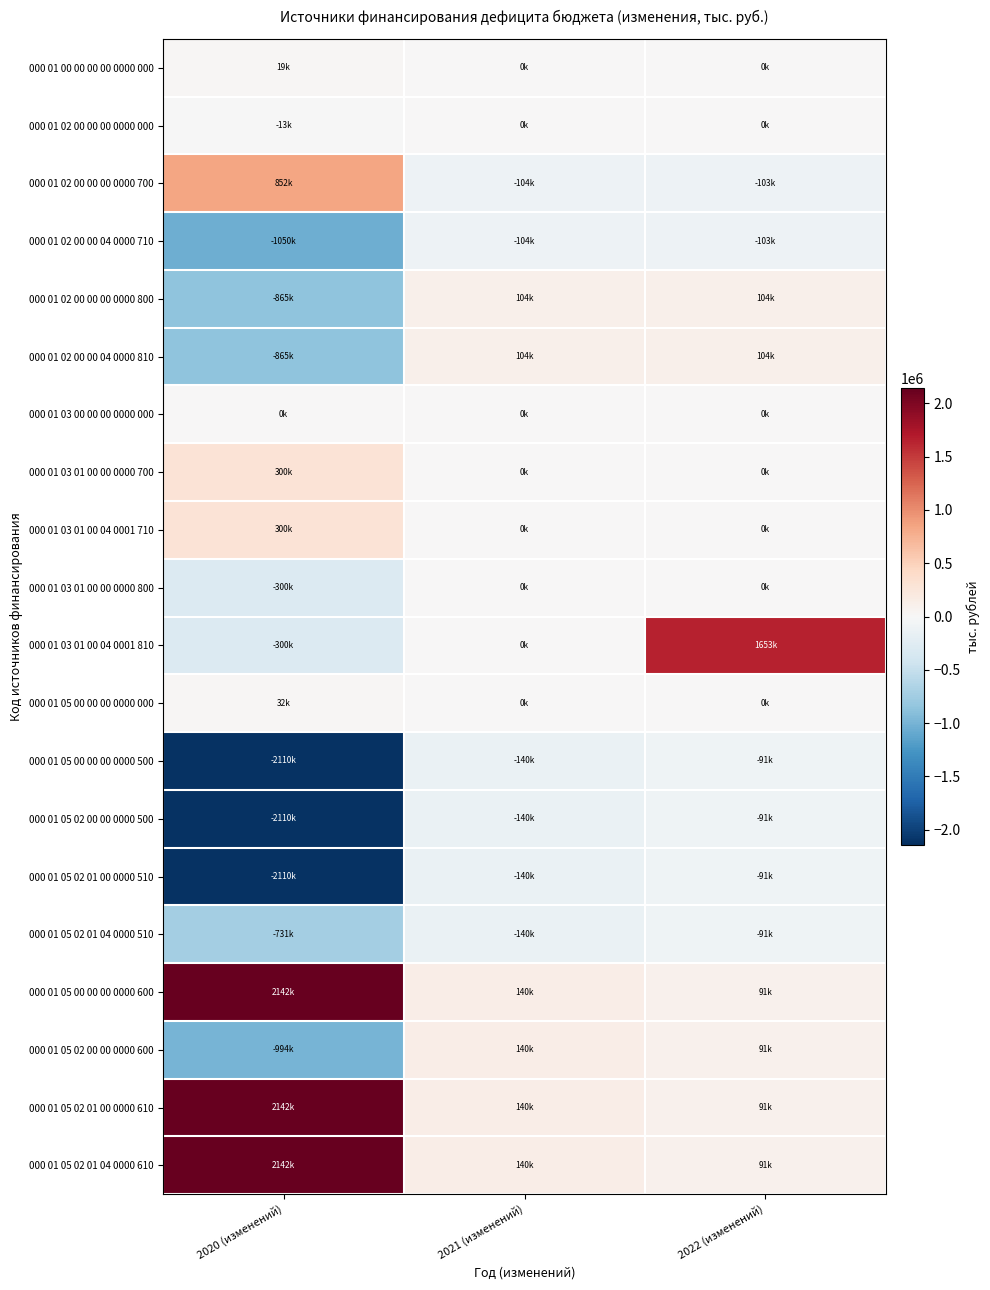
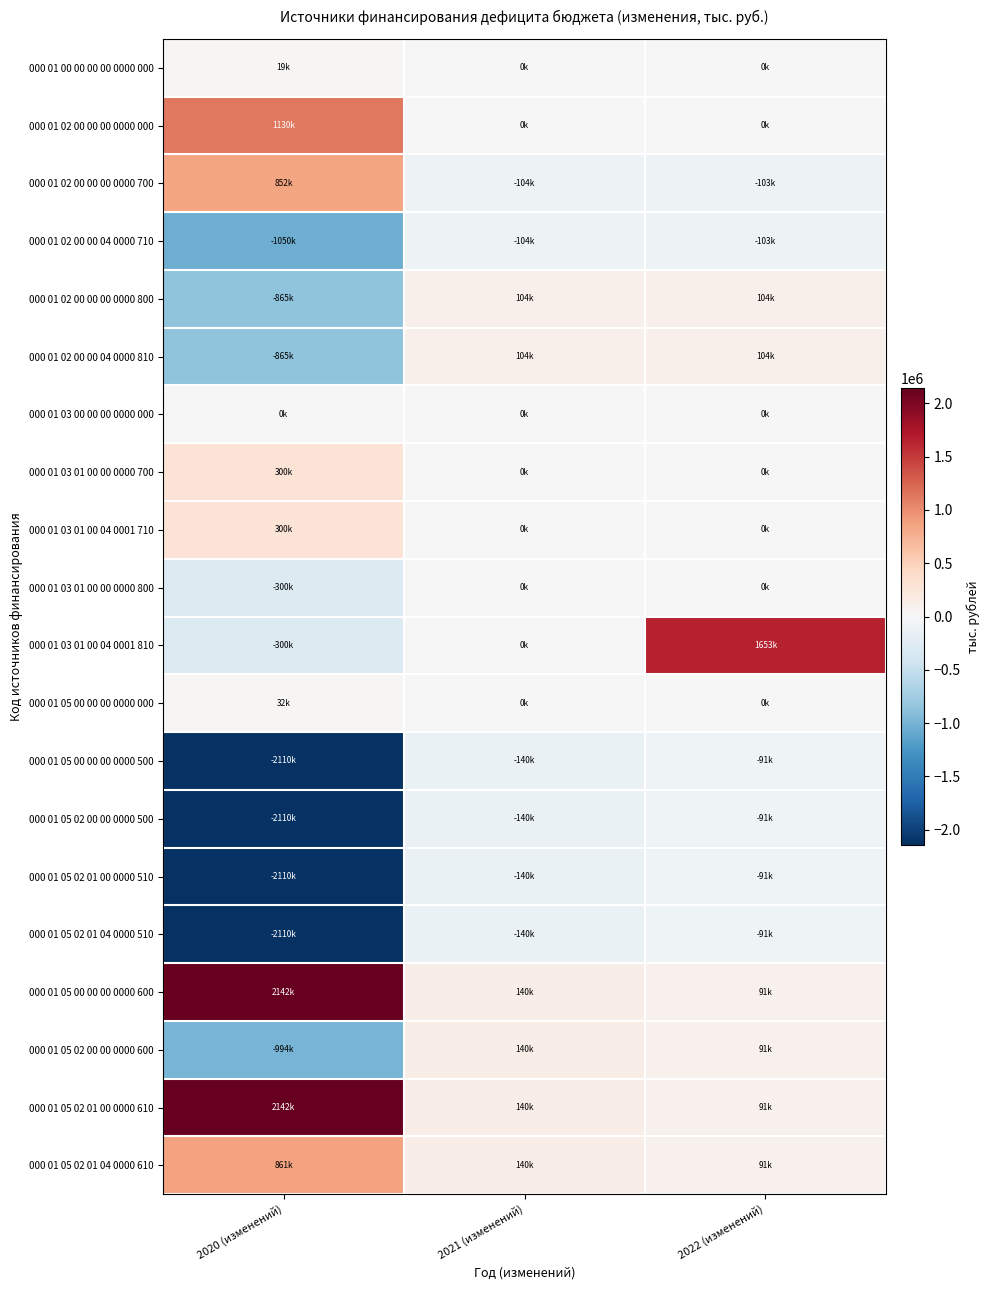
  {
    "000 01 00 00 00 00 0000 000": {
      "2020 (изменений)": "19k",
      "2021 (изменений)": "0k",
      "2022 (изменений)": "0k"
    },
    "000 01 02 00 00 00 0000 000": {
-     "2020 (изменений)": "-13k",
+     "2020 (изменений)": "1130k",
      "2021 (изменений)": "0k",
      "2022 (изменений)": "0k"
    },
    "000 01 02 00 00 00 0000 700": {
      "2020 (изменений)": "852k",
      "2021 (изменений)": "-104k",
      "2022 (изменений)": "-103k"
    },
    "000 01 02 00 00 04 0000 710": {
      "2020 (изменений)": "-1050k",
      "2021 (изменений)": "-104k",
      "2022 (изменений)": "-103k"
    },
    "000 01 02 00 00 00 0000 800": {
      "2020 (изменений)": "-865k",
      "2021 (изменений)": "104k",
      "2022 (изменений)": "104k"
    },
    "000 01 02 00 00 04 0000 810": {
      "2020 (изменений)": "-865k",
      "2021 (изменений)": "104k",
      "2022 (изменений)": "104k"
    },
    "000 01 03 00 00 00 0000 000": {
      "2020 (изменений)": "0k",
      "2021 (изменений)": "0k",
      "2022 (изменений)": "0k"
    },
    "000 01 03 01 00 00 0000 700": {
      "2020 (изменений)": "300k",
      "2021 (изменений)": "0k",
      "2022 (изменений)": "0k"
    },
    "000 01 03 01 00 04 0001 710": {
      "2020 (изменений)": "300k",
      "2021 (изменений)": "0k",
      "2022 (изменений)": "0k"
    },
    "000 01 03 01 00 00 0000 800": {
      "2020 (изменений)": "-300k",
      "2021 (изменений)": "0k",
      "2022 (изменений)": "0k"
    },
    "000 01 03 01 00 04 0001 810": {
      "2020 (изменений)": "-300k",
      "2021 (изменений)": "0k",
      "2022 (изменений)": "1653k"
    },
    "000 01 05 00 00 00 0000 000": {
      "2020 (изменений)": "32k",
      "2021 (изменений)": "0k",
      "2022 (изменений)": "0k"
    },
    "000 01 05 00 00 00 0000 500": {
      "2020 (изменений)": "-2110k",
      "2021 (изменений)": "-140k",
      "2022 (изменений)": "-91k"
    },
    "000 01 05 02 00 00 0000 500": {
      "2020 (изменений)": "-2110k",
      "2021 (изменений)": "-140k",
      "2022 (изменений)": "-91k"
    },
    "000 01 05 02 01 00 0000 510": {
      "2020 (изменений)": "-2110k",
      "2021 (изменений)": "-140k",
      "2022 (изменений)": "-91k"
    },
    "000 01 05 02 01 04 0000 510": {
-     "2020 (изменений)": "-731k",
+     "2020 (изменений)": "-2110k",
      "2021 (изменений)": "-140k",
      "2022 (изменений)": "-91k"
    },
    "000 01 05 00 00 00 0000 600": {
      "2020 (изменений)": "2142k",
      "2021 (изменений)": "140k",
      "2022 (изменений)": "91k"
    },
    "000 01 05 02 00 00 0000 600": {
      "2020 (изменений)": "-994k",
      "2021 (изменений)": "140k",
      "2022 (изменений)": "91k"
    },
    "000 01 05 02 01 00 0000 610": {
      "2020 (изменений)": "2142k",
      "2021 (изменений)": "140k",
      "2022 (изменений)": "91k"
    },
    "000 01 05 02 01 04 0000 610": {
-     "2020 (изменений)": "2142k",
+     "2020 (изменений)": "861k",
      "2021 (изменений)": "140k",
      "2022 (изменений)": "91k"
    }
  }
